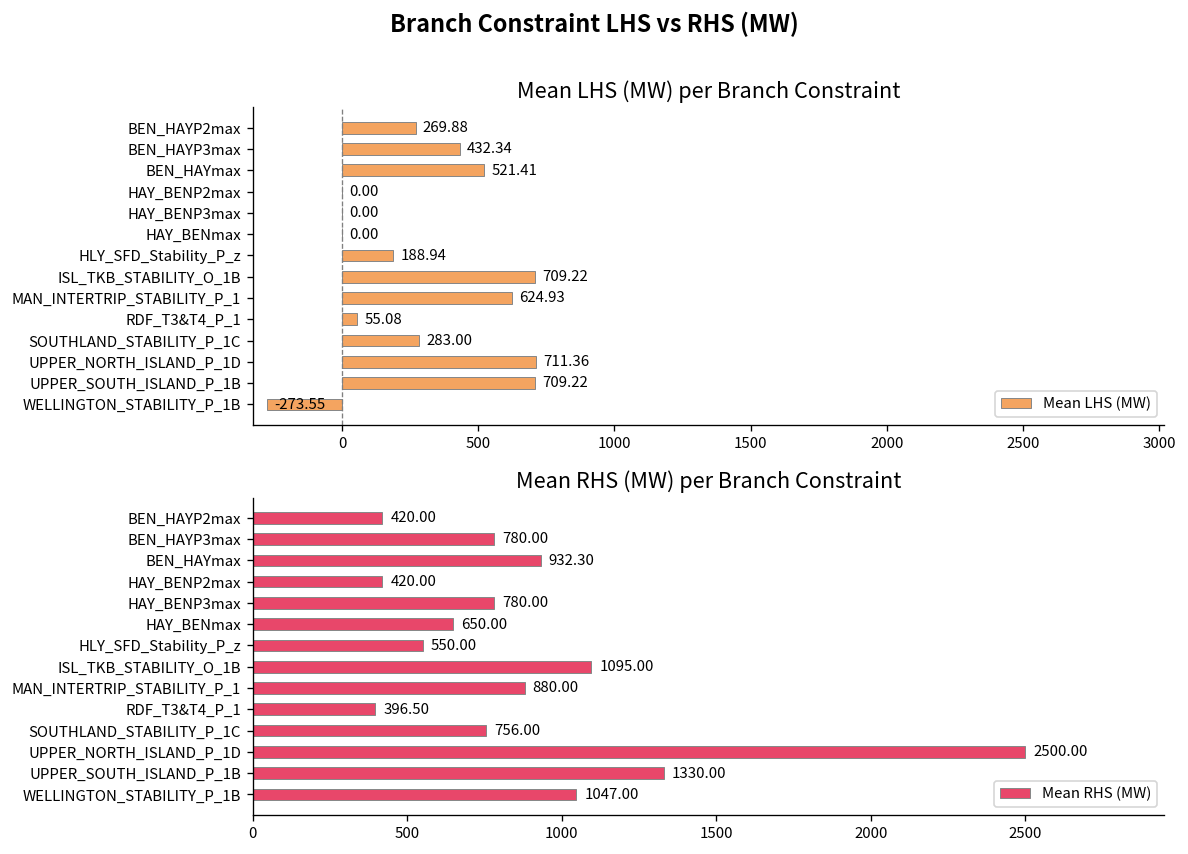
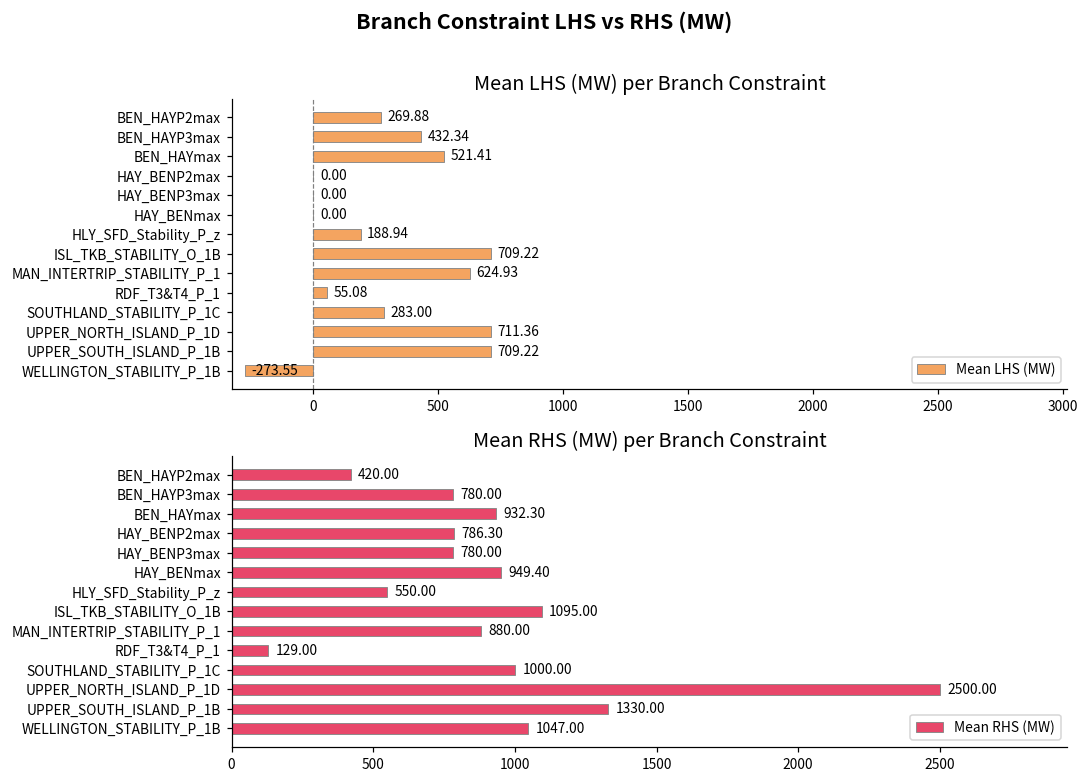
  {
    "Mean LHS (MW) per Branch Constraint": {
      "BEN_HAYP2max": 269.88,
      "BEN_HAYP3max": 432.34,
      "BEN_HAYmax": 521.41,
      "HAY_BENP2max": 0.00,
      "HAY_BENP3max": 0.00,
      "HAY_BENmax": 0.00,
      "HLY_SFD_Stability_P_z": 188.94,
      "ISL_TKB_STABILITY_O_1B": 709.22,
      "MAN_INTERTRIP_STABILITY_P_1": 624.93,
      "RDF_T3&T4_P_1": 55.08,
      "SOUTHLAND_STABILITY_P_1C": 283.00,
      "UPPER_NORTH_ISLAND_P_1D": 711.36,
      "UPPER_SOUTH_ISLAND_P_1B": 709.22,
      "WELLINGTON_STABILITY_P_1B": -273.55
    },
    "Mean RHS (MW) per Branch Constraint": {
      "BEN_HAYP2max": 420.00,
      "BEN_HAYP3max": 780.00,
      "BEN_HAYmax": 932.30,
-     "HAY_BENP2max": 420.00,
+     "HAY_BENP2max": 786.30,
      "HAY_BENP3max": 780.00,
-     "HAY_BENmax": 650.00,
+     "HAY_BENmax": 949.40,
      "HLY_SFD_Stability_P_z": 550.00,
      "ISL_TKB_STABILITY_O_1B": 1095.00,
      "MAN_INTERTRIP_STABILITY_P_1": 880.00,
-     "RDF_T3&T4_P_1": 396.50,
-     "SOUTHLAND_STABILITY_P_1C": 756.00,
+     "RDF_T3&T4_P_1": 129.00,
+     "SOUTHLAND_STABILITY_P_1C": 1000.00,
      "UPPER_NORTH_ISLAND_P_1D": 2500.00,
      "UPPER_SOUTH_ISLAND_P_1B": 1330.00,
      "WELLINGTON_STABILITY_P_1B": 1047.00
    }
  }
